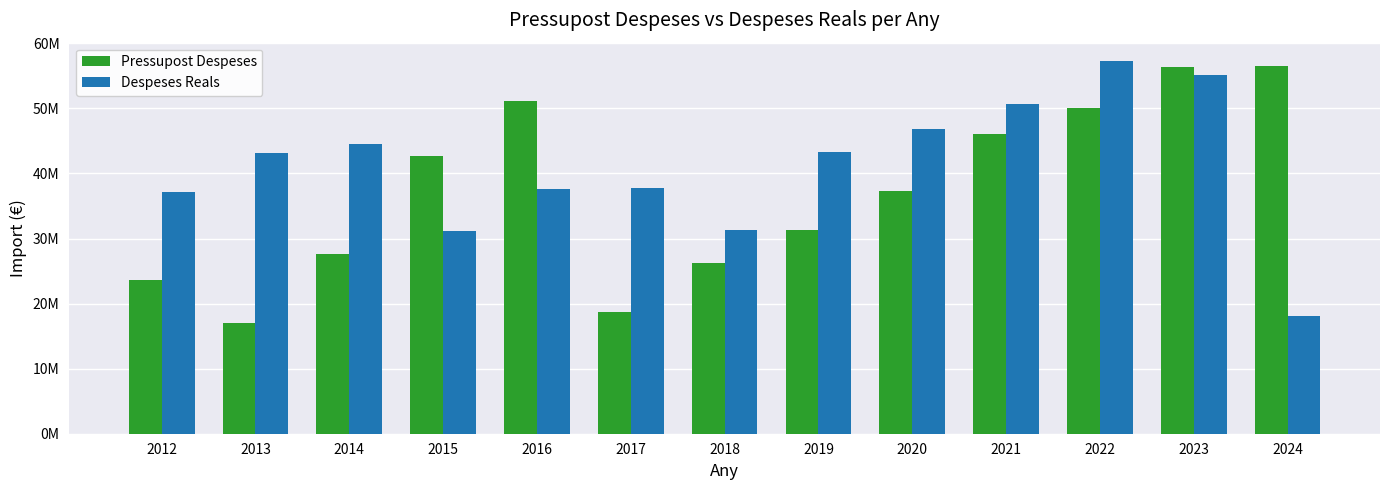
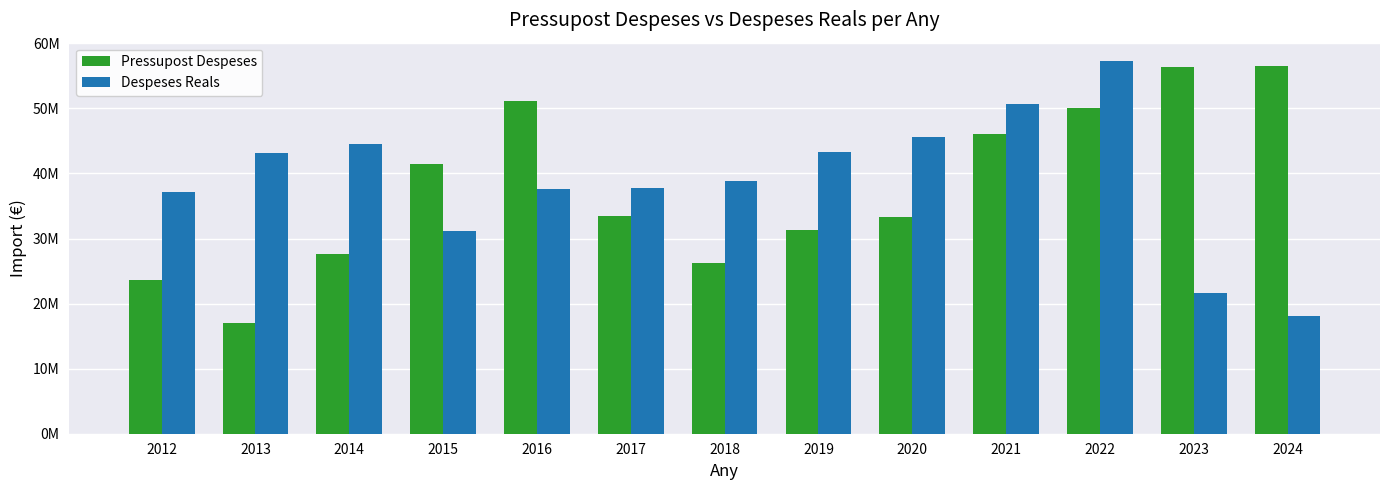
  {
    "Pressupost Despeses": {
      "2012": 24000000,
      "2013": 17000000,
      "2014": 28000000,
-     "2015": 43000000,
+     "2015": 41000000,
      "2016": 51000000,
-     "2017": 19000000,
+     "2017": 34000000,
      "2018": 26000000,
      "2019": 31000000,
-     "2020": 37000000,
+     "2020": 33000000,
      "2021": 46000000,
      "2022": 50000000,
      "2023": 56000000,
      "2024": 57000000
    },
    "Despeses Reals": {
      "2012": 37000000,
      "2013": 43000000,
      "2014": 44000000,
      "2015": 31000000,
      "2016": 38000000,
      "2017": 38000000,
-     "2018": 31000000,
+     "2018": 39000000,
      "2019": 43000000,
-     "2020": 47000000,
+     "2020": 46000000,
      "2021": 51000000,
      "2022": 57000000,
-     "2023": 55000000,
+     "2023": 22000000,
      "2024": 18000000
    }
  }
